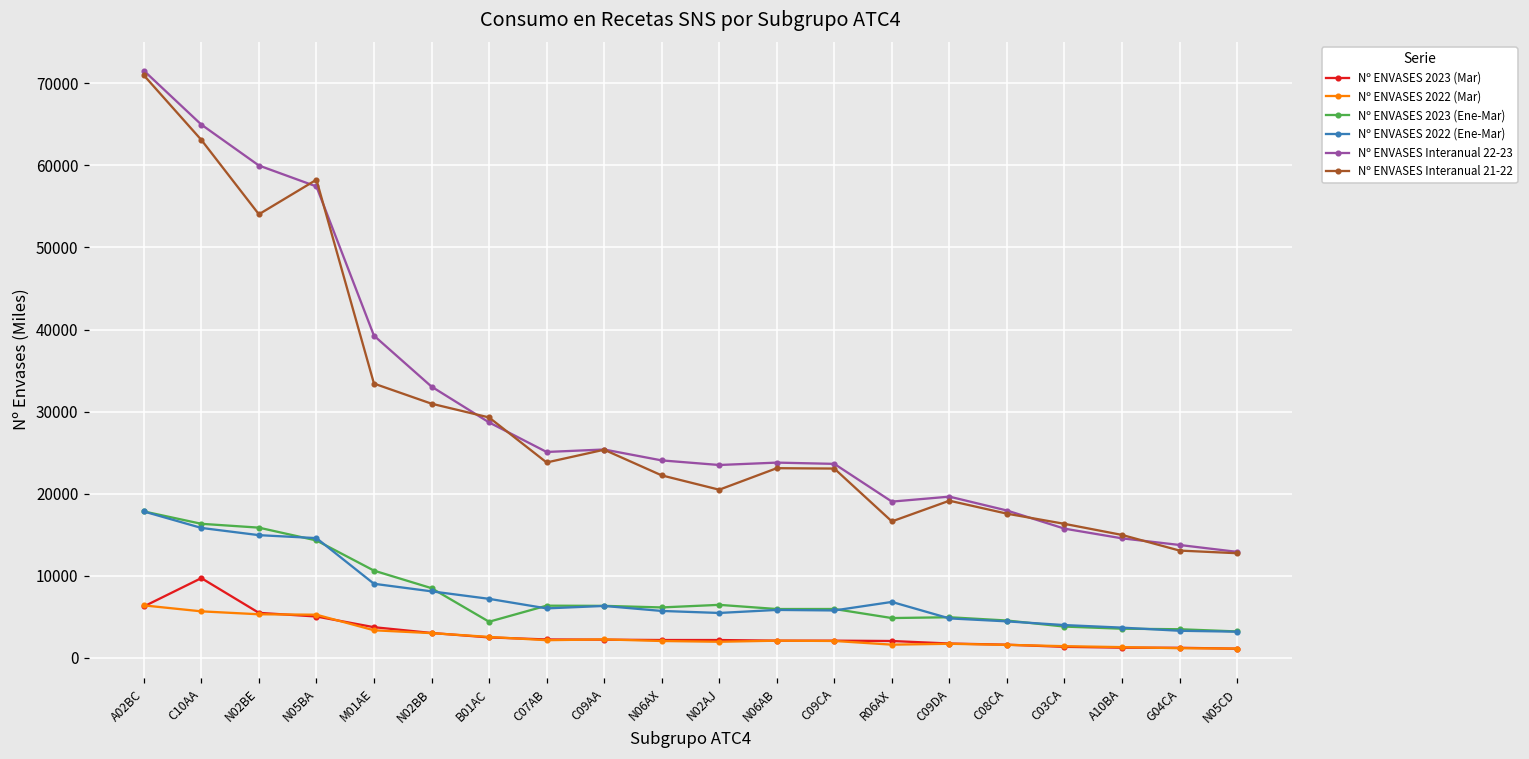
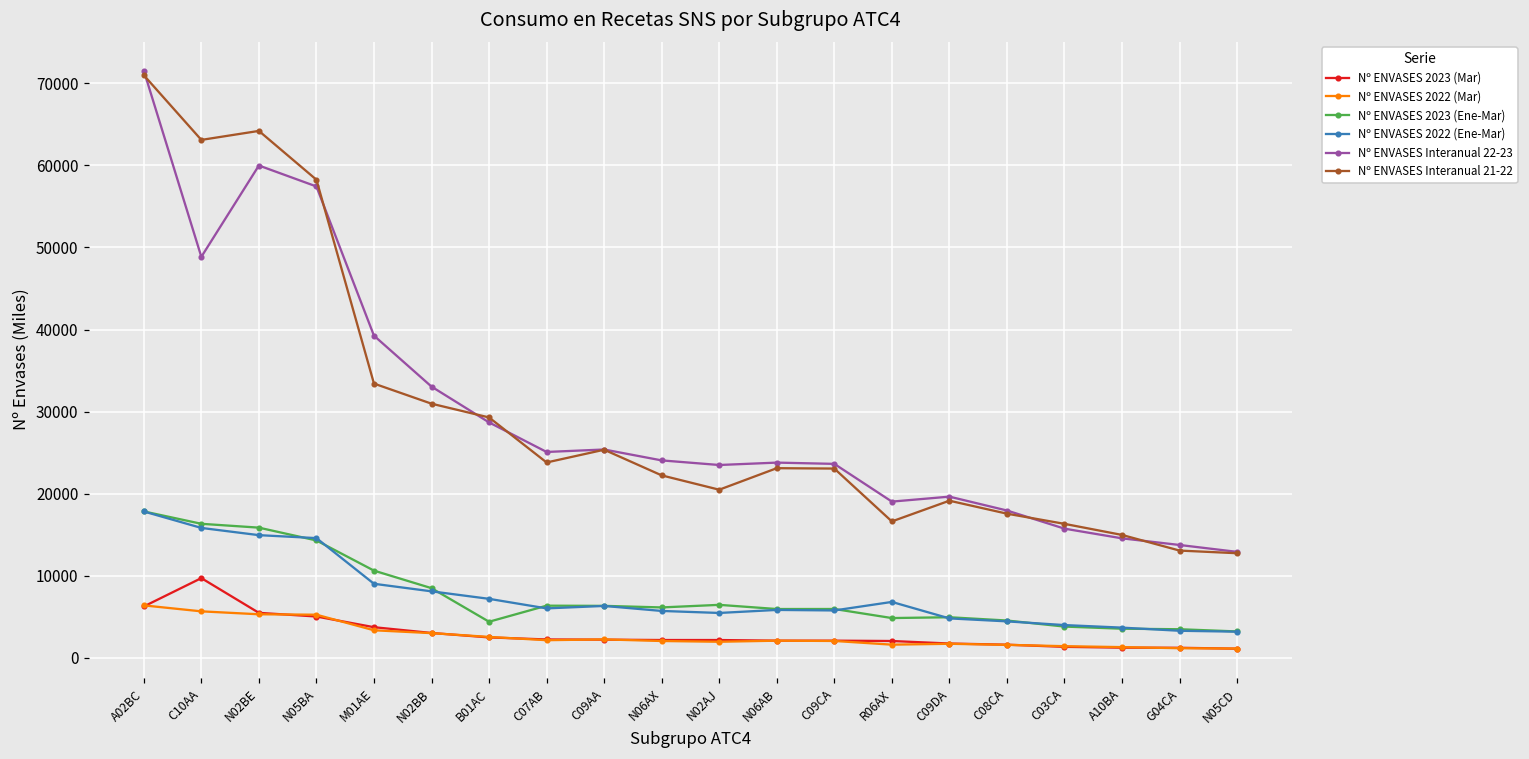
  {
    "Nº ENVASES 2023 (Mar)": {
      "C10AA": 10000,
      "M01AE": 4000,
      "R06AX": 2000
    },
    "Nº ENVASES 2022 (Mar)": {
      "C10AA": 6000,
      "M01AE": 3000,
      "R06AX": 2000
    },
    "Nº ENVASES 2023 (Ene-Mar)": {
      "C10AA": 16000,
      "N02BE": 16000,
      "M01AE": 11000,
      "N02BB": 8000,
      "B01AC": 4000,
      "N06AX": 6000,
      "N02AJ": 6000,
      "R06AX": 5000
    },
    "Nº ENVASES 2022 (Ene-Mar)": {
      "C10AA": 16000,
      "N02BE": 15000,
      "M01AE": 9000,
      "N02BB": 8000,
      "B01AC": 7000,
      "N06AX": 6000,
      "N02AJ": 5000,
      "R06AX": 7000
    },
    "Nº ENVASES Interanual 22-23": {
      "A02BC": 72000,
-     "C10AA": 65000,
+     "C10AA": 49000,
      "N02BE": 60000,
      "N05BA": 57000,
      "M01AE": 39000,
      "N02BB": 33000,
      "B01AC": 29000,
      "C07AB": 25000,
      "N06AX": 24000,
      "N02AJ": 23000,
      "N06AB": 24000,
      "C09CA": 24000,
      "R06AX": 19000,
      "C09DA": 20000,
      "C08CA": 18000,
      "C03CA": 16000,
      "A10BA": 15000,
      "G04CA": 14000
    },
    "Nº ENVASES Interanual 21-22": {
      "A02BC": 71000,
      "C10AA": 63000,
-     "N02BE": 54000,
+     "N02BE": 64000,
      "N05BA": 58000,
      "M01AE": 33000,
      "N02BB": 31000,
      "B01AC": 29000,
      "C07AB": 24000,
      "N06AX": 22000,
      "N02AJ": 20000,
      "N06AB": 23000,
      "C09CA": 23000,
      "R06AX": 17000,
      "C09DA": 19000,
      "C08CA": 18000,
      "C03CA": 16000,
      "A10BA": 15000,
      "G04CA": 13000
    }
  }
